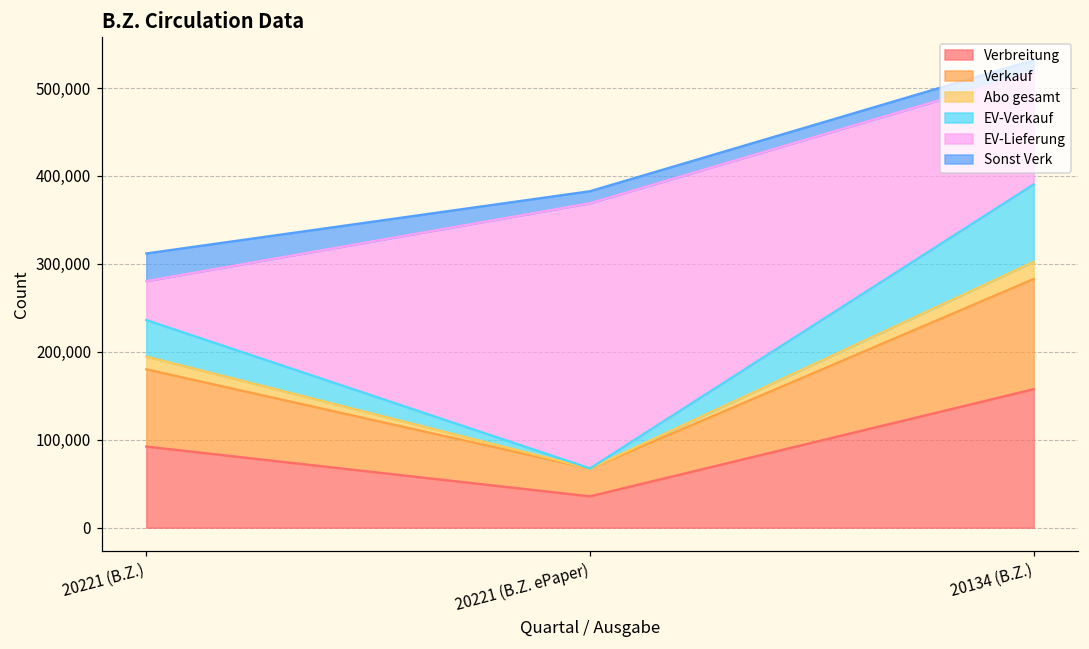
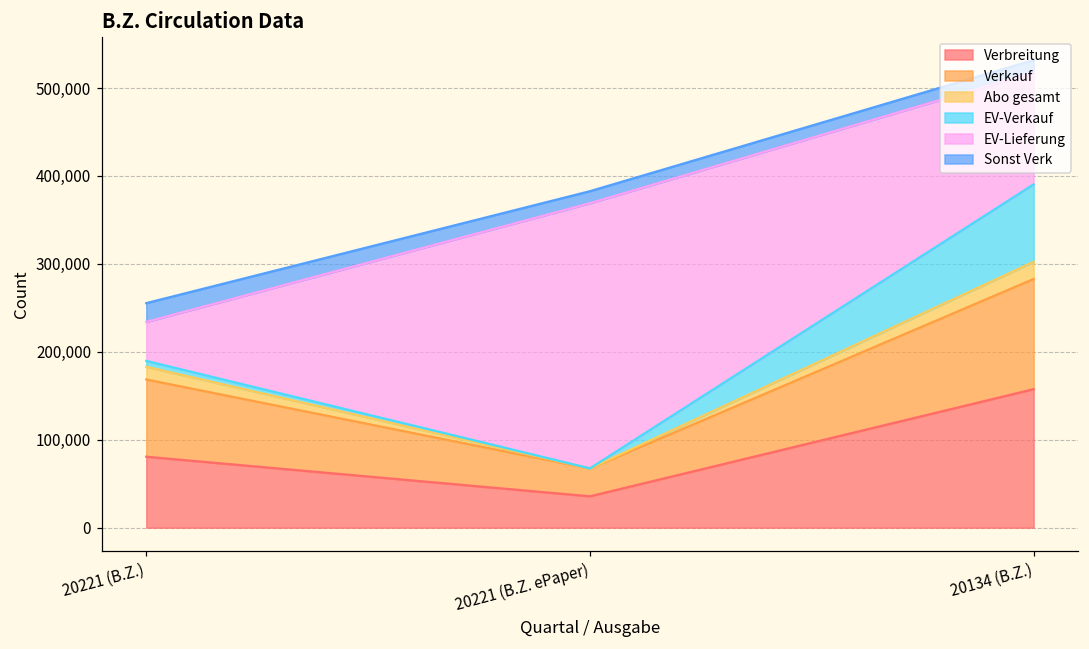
  {
    "Verbreitung": {
-     "20221 (B.Z.)": "90,000",
+     "20221 (B.Z.)": "80,000",
      "20221 (B.Z. ePaper)": "40,000",
      "20134 (B.Z.)": "160,000"
    },
    "EV-Verkauf": {
-     "20221 (B.Z.)": "40,000",
+     "20221 (B.Z.)": "10,000",
      "20134 (B.Z.)": "90,000"
    },
    "EV-Lieferung": {
      "20221 (B.Z.)": "40,000",
      "20221 (B.Z. ePaper)": "300,000"
    },
    "Sonst Verk": {
-     "20221 (B.Z.)": "30,000",
+     "20221 (B.Z.)": "20,000",
      "20221 (B.Z. ePaper)": "10,000"
    }
  }
